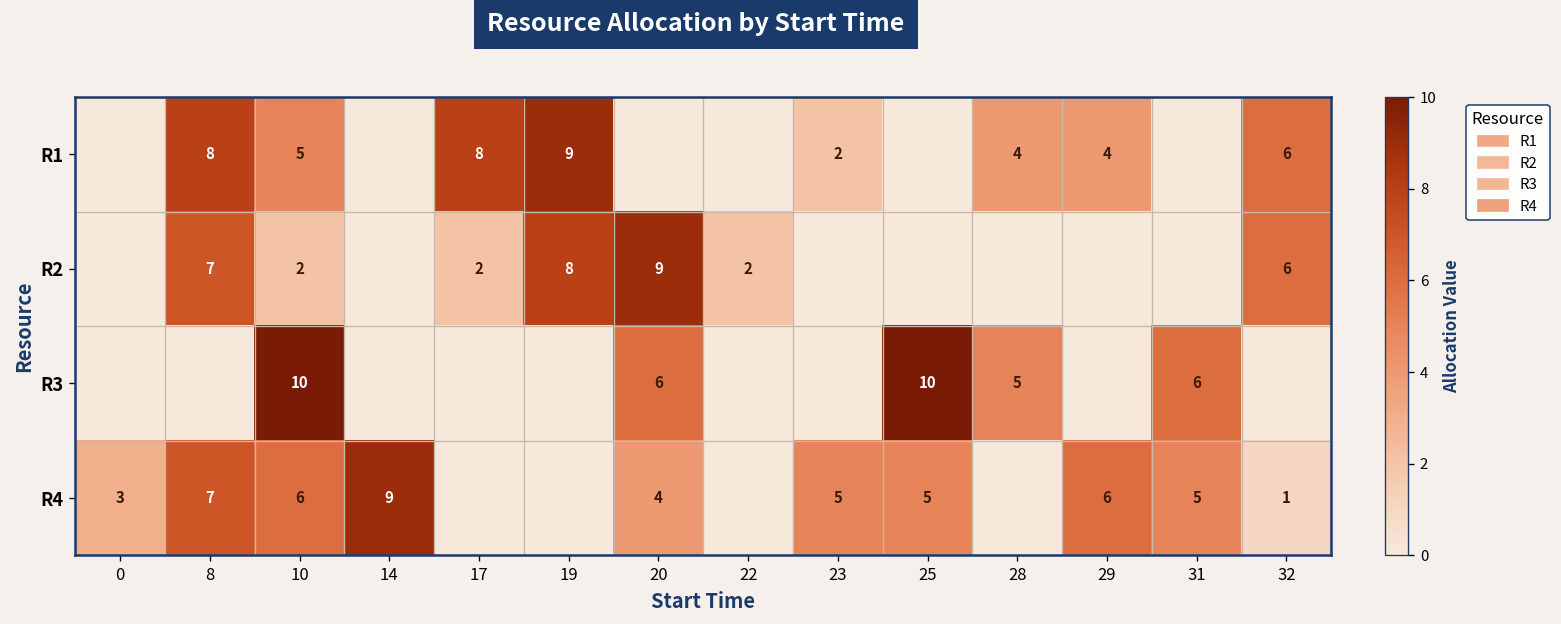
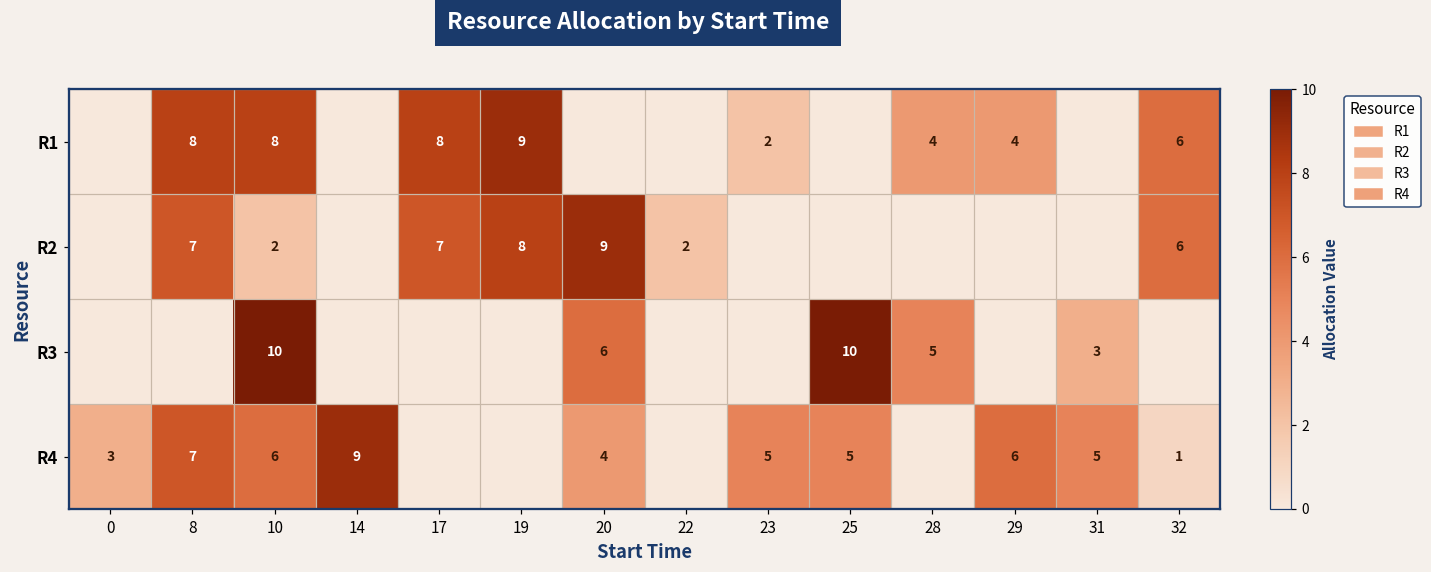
  {
    "R1": {
      "8": 8,
-     "10": 5,
+     "10": 8,
      "17": 8,
      "19": 9,
      "23": 2,
      "28": 4,
      "29": 4,
      "32": 6
    },
    "R2": {
      "8": 7,
      "10": 2,
-     "17": 2,
+     "17": 7,
      "19": 8,
      "20": 9,
      "22": 2,
      "32": 6
    },
    "R3": {
      "10": 10,
      "20": 6,
      "25": 10,
      "28": 5,
-     "31": 6
+     "31": 3
    },
    "R4": {
      "0": 3,
      "8": 7,
      "10": 6,
      "14": 9,
      "20": 4,
      "23": 5,
      "25": 5,
      "29": 6,
      "31": 5,
      "32": 1
    }
  }
